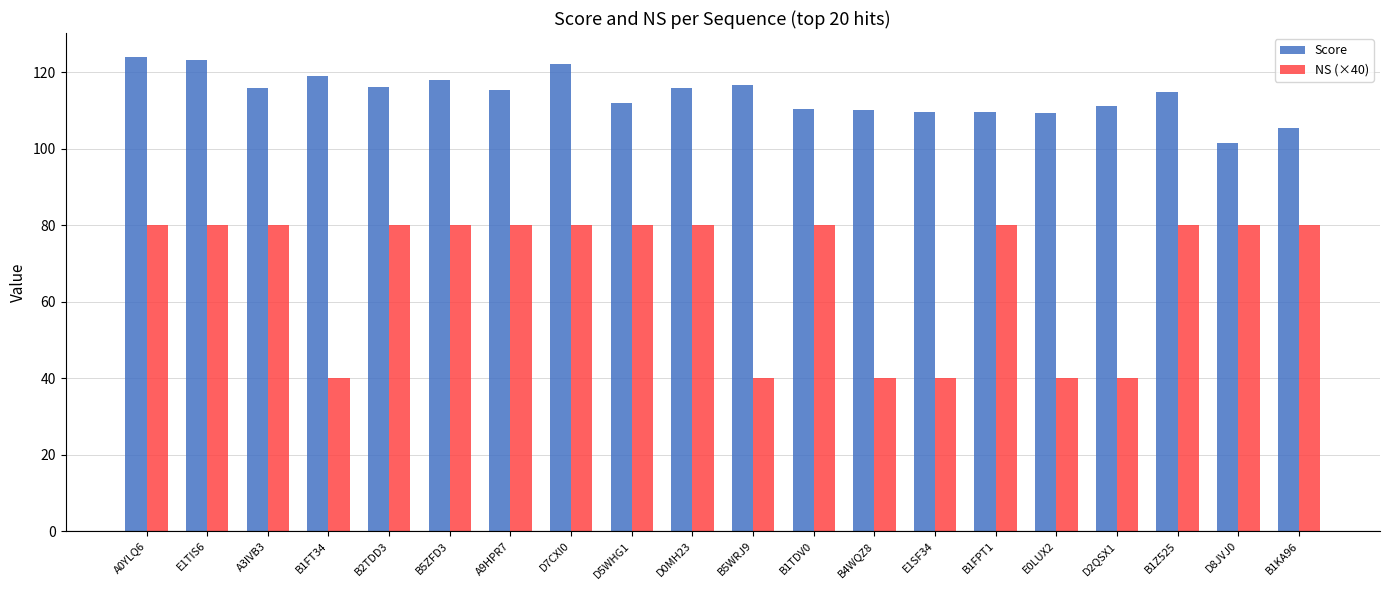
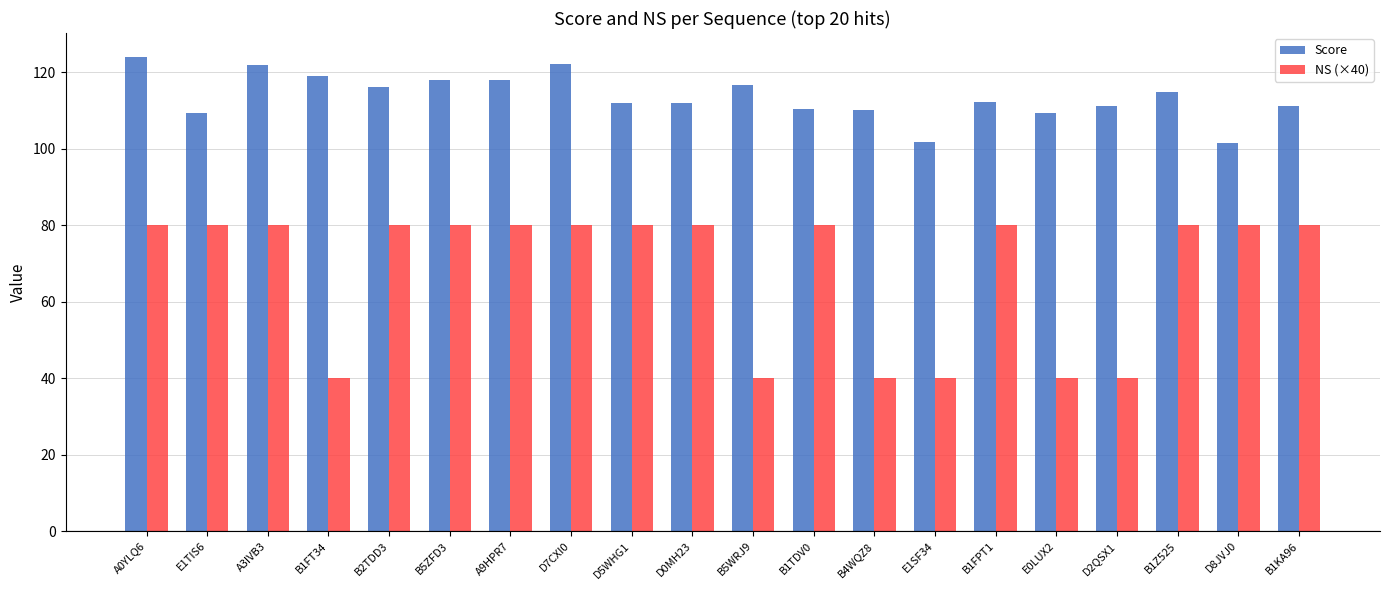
  {
    "Score": {
      "A0YLQ6": 124,
-     "E1TIS6": 123,
-     "A3IVB3": 116,
+     "E1TIS6": 109,
+     "A3IVB3": 122,
      "B1FT34": 119,
      "B2TDD3": 116,
      "B5ZFD3": 118,
-     "A9HPR7": 115,
+     "A9HPR7": 118,
      "D7CXI0": 122,
      "D5WHG1": 112,
-     "D0MH23": 116,
+     "D0MH23": 112,
      "B5WRJ9": 117,
      "B1TDV0": 110,
      "B4WQZ8": 110,
-     "E1SF34": 110,
-     "B1FPT1": 110,
+     "E1SF34": 102,
+     "B1FPT1": 112,
      "E0LUX2": 109,
      "D2QSX1": 111,
      "B1Z525": 115,
      "D8JVJ0": 101,
-     "B1KA96": 105
+     "B1KA96": 111
    },
    "NS (×40)": {
      "A0YLQ6": 80,
      "E1TIS6": 80,
      "A3IVB3": 80,
      "B1FT34": 40,
      "B2TDD3": 80,
      "B5ZFD3": 80,
      "A9HPR7": 80,
      "D7CXI0": 80,
      "D5WHG1": 80,
      "D0MH23": 80,
      "B5WRJ9": 40,
      "B1TDV0": 80,
      "B4WQZ8": 40,
      "E1SF34": 40,
      "B1FPT1": 80,
      "E0LUX2": 40,
      "D2QSX1": 40,
      "B1Z525": 80,
      "D8JVJ0": 80,
      "B1KA96": 80
    }
  }
